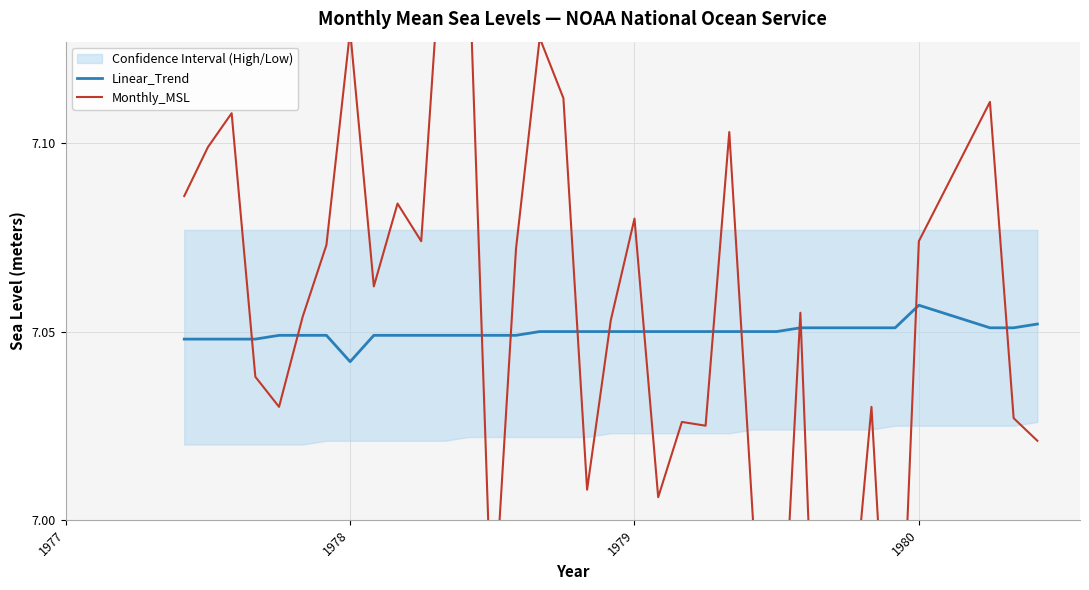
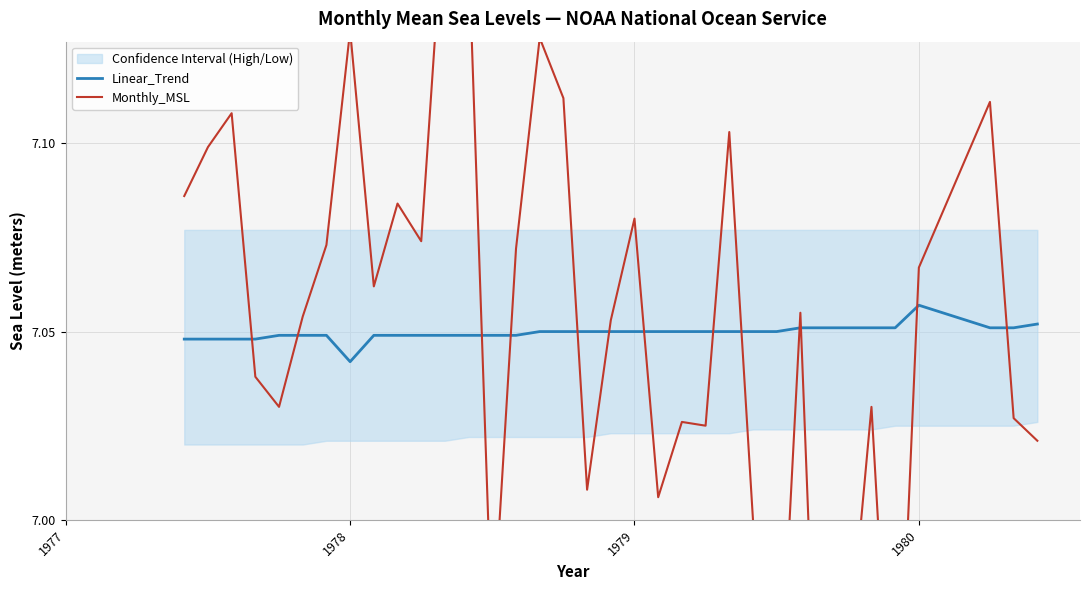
  {
    "Linear_Trend": {
      "1978": 7.042,
      "1979": 7.050,
      "1980": 7.057
    },
    "Monthly_MSL": {
      "1979": 7.080,
-     "1980": 7.074
+     "1980": 7.067
    }
  }
